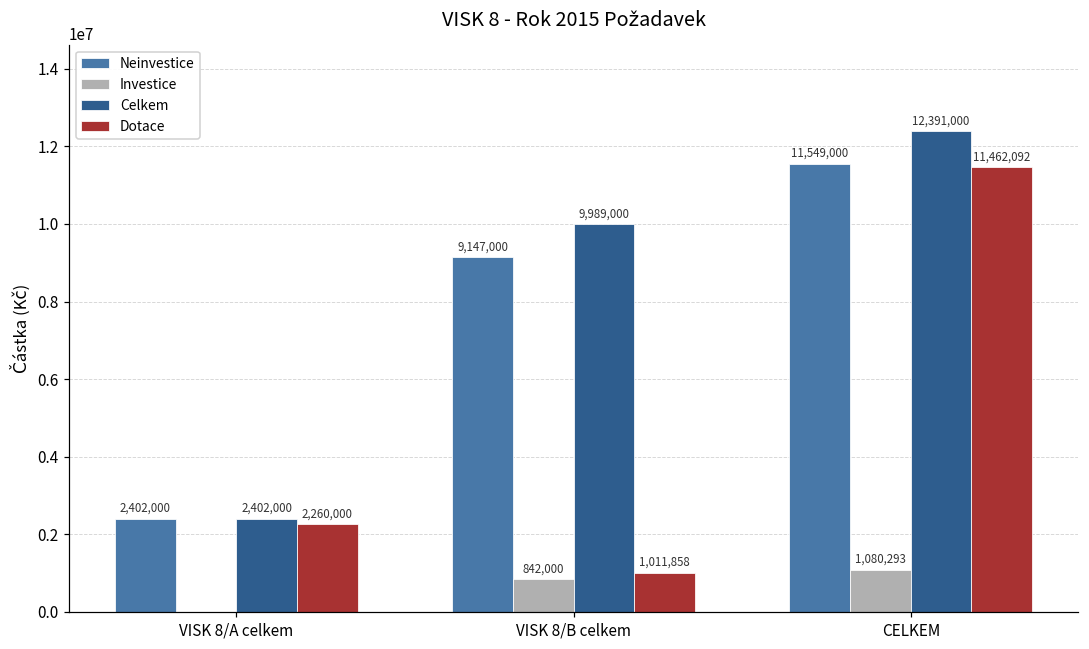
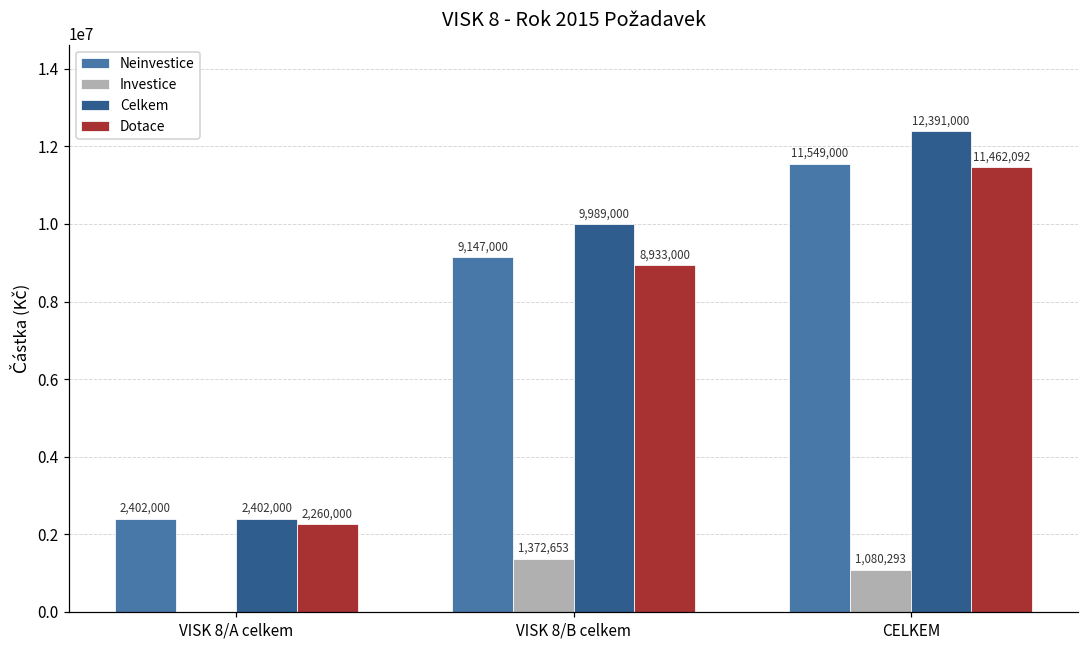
  {
    "Investice": {
-     "VISK 8/B celkem": "842,000",
+     "VISK 8/B celkem": "1,372,653",
      "CELKEM": "1,080,293"
    },
    "Dotace": {
      "VISK 8/A celkem": "2,260,000",
-     "VISK 8/B celkem": "1,011,858",
+     "VISK 8/B celkem": "8,933,000",
      "CELKEM": "11,462,092"
    }
  }
